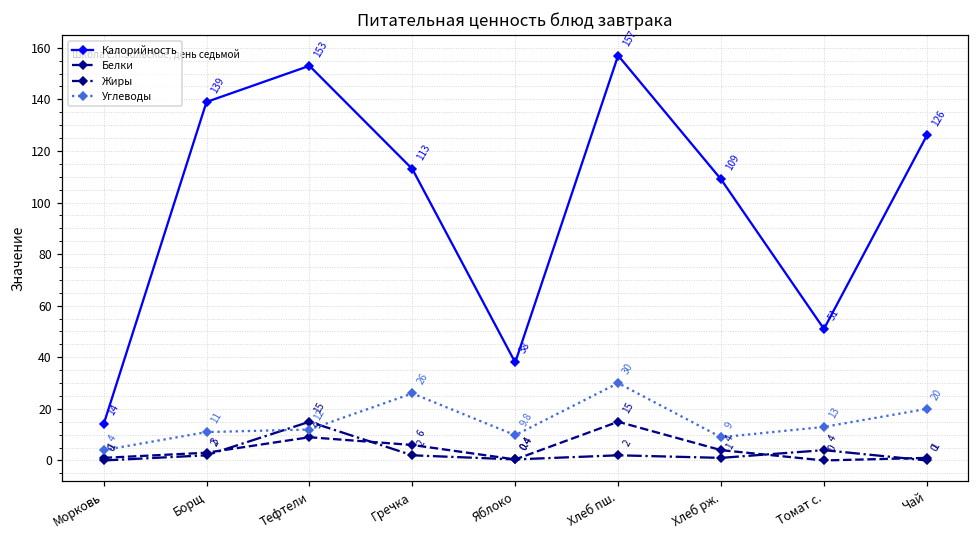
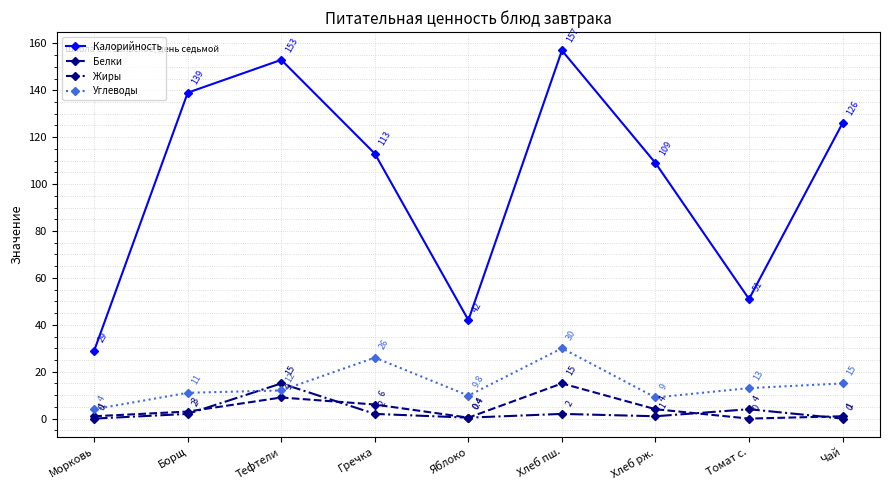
  {
    "Калорийность": {
-     "Морковь": 14,
+     "Морковь": 29,
      "Борщ": 139,
      "Тефтели": 153,
      "Гречка": 113,
-     "Яблоко": 38,
+     "Яблоко": 42,
      "Хлеб пш.": 157,
      "Хлеб рж.": 109,
      "Томат с.": 51,
      "Чай": 126
    },
    "Углеводы": {
      "Борщ": 11,
      "Гречка": 26,
      "Яблоко": 9.8,
      "Хлеб пш.": 30,
      "Хлеб рж.": 9,
      "Томат с.": 13,
-     "Чай": 20
+     "Чай": 15
    }
  }
